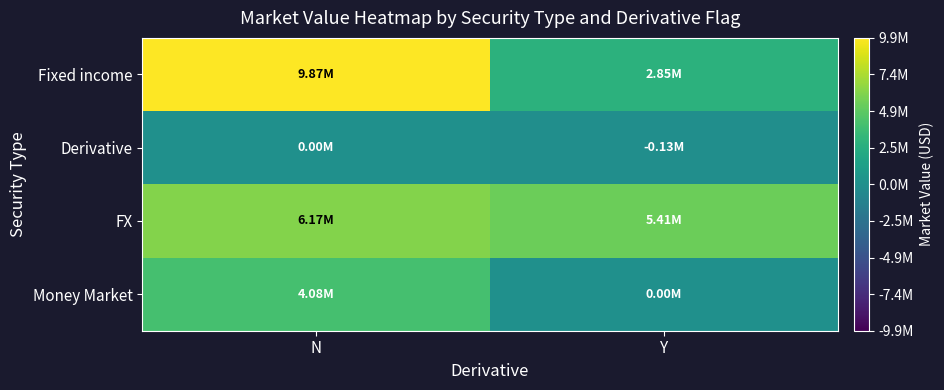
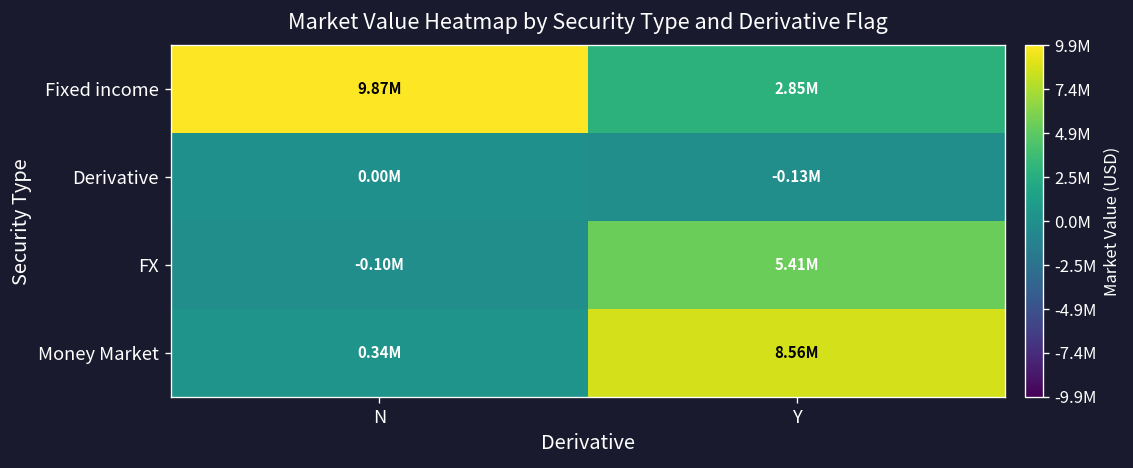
  {
    "Fixed income": {
      "N": "9.87M",
      "Y": "2.85M"
    },
    "Derivative": {
      "N": "0.00M",
      "Y": "-0.13M"
    },
    "FX": {
-     "N": "6.17M",
+     "N": "-0.10M",
      "Y": "5.41M"
    },
    "Money Market": {
-     "N": "4.08M",
-     "Y": "0.00M"
+     "N": "0.34M",
+     "Y": "8.56M"
    }
  }
